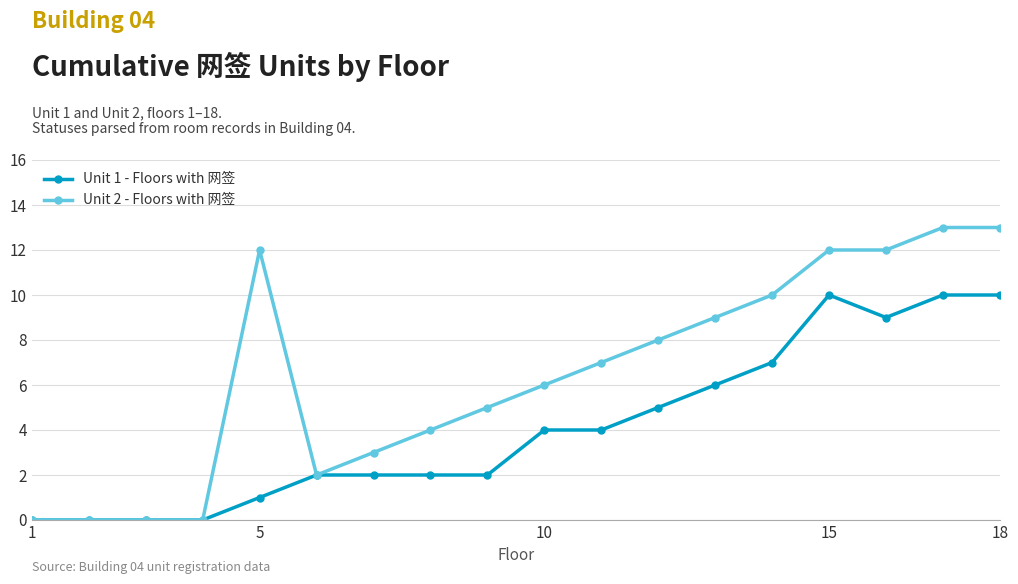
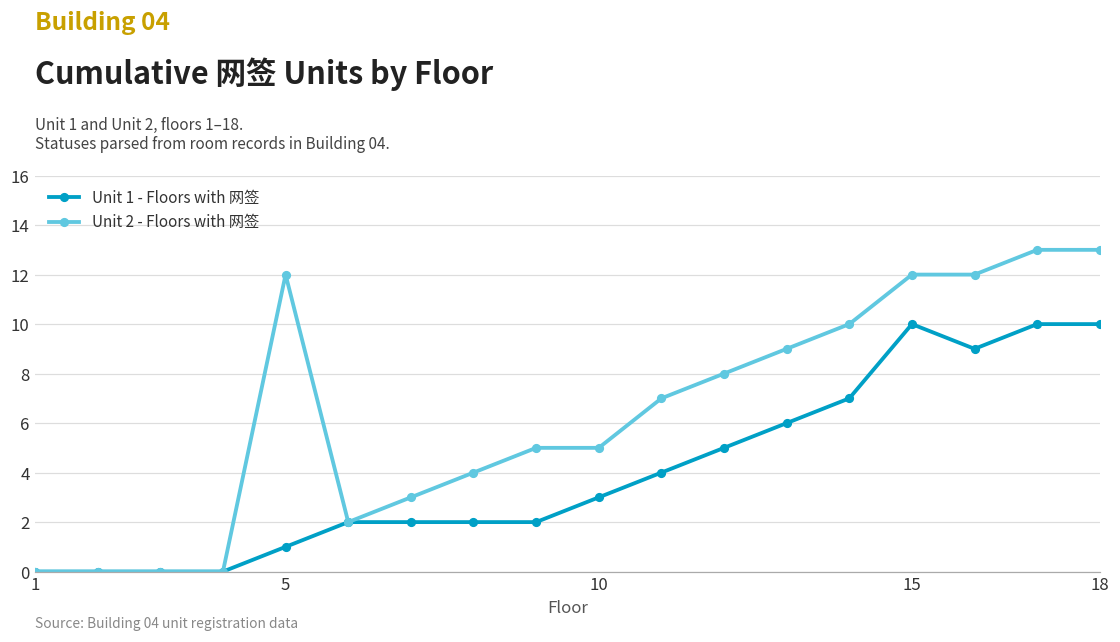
  {
    "Unit 1 - Floors with 网签": {
      "5": 1,
-     "10": 4,
+     "10": 3,
      "15": 10,
      "18": 10
    },
    "Unit 2 - Floors with 网签": {
      "5": 12,
-     "10": 6,
+     "10": 5,
      "15": 12,
      "18": 13
    }
  }
